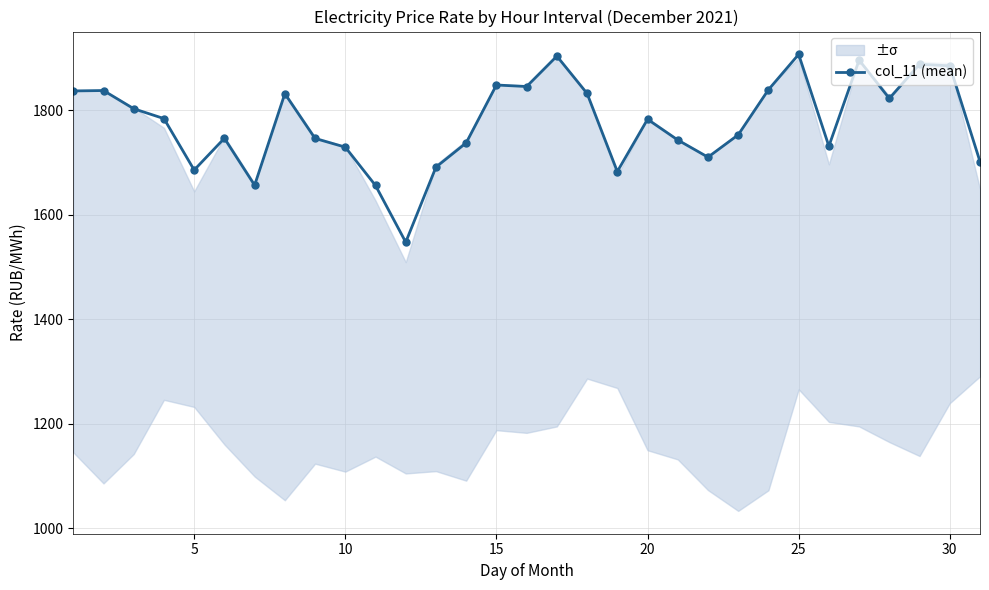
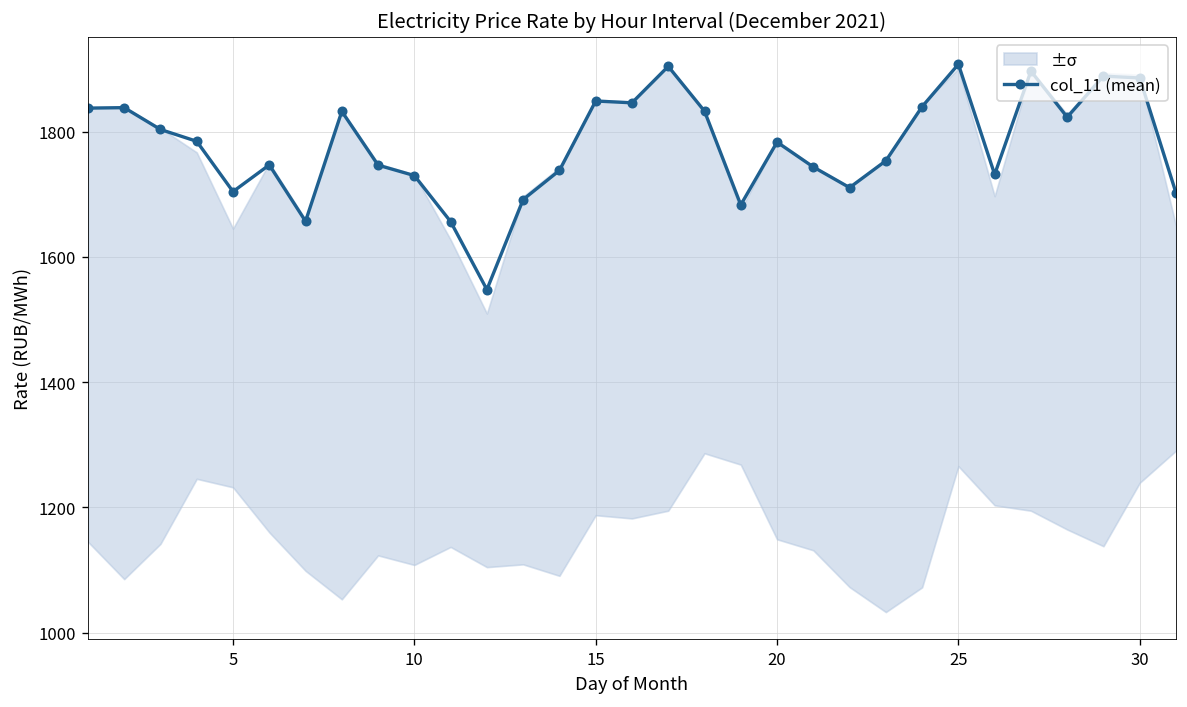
  {
    "col_11 (mean)": {
-     "5": 1690,
+     "5": 1700,
      "25": 1910
    }
  }
